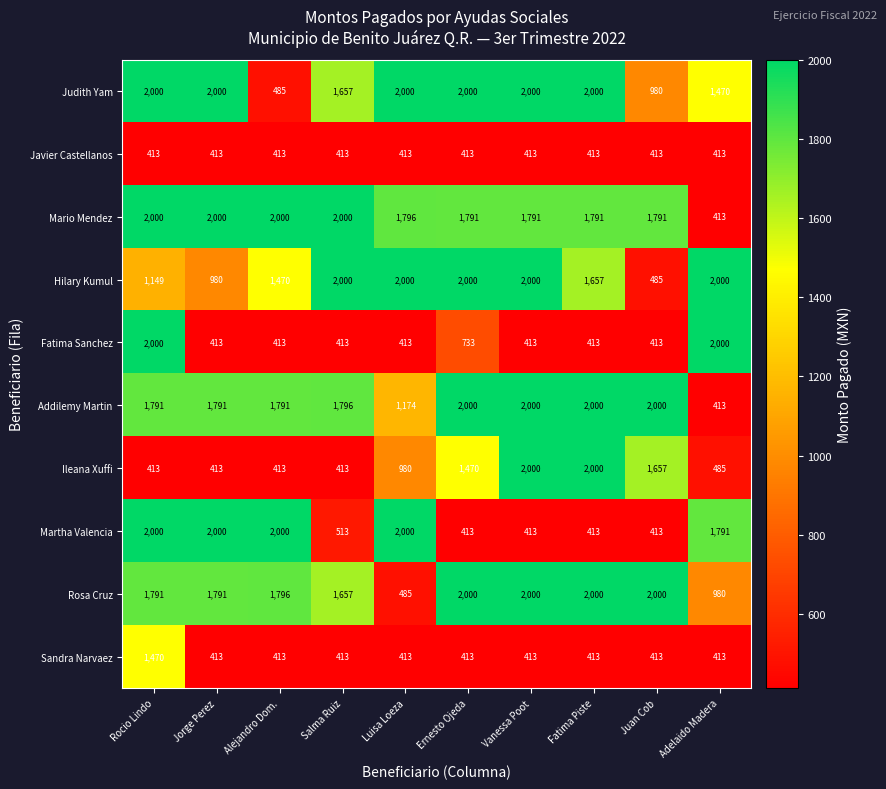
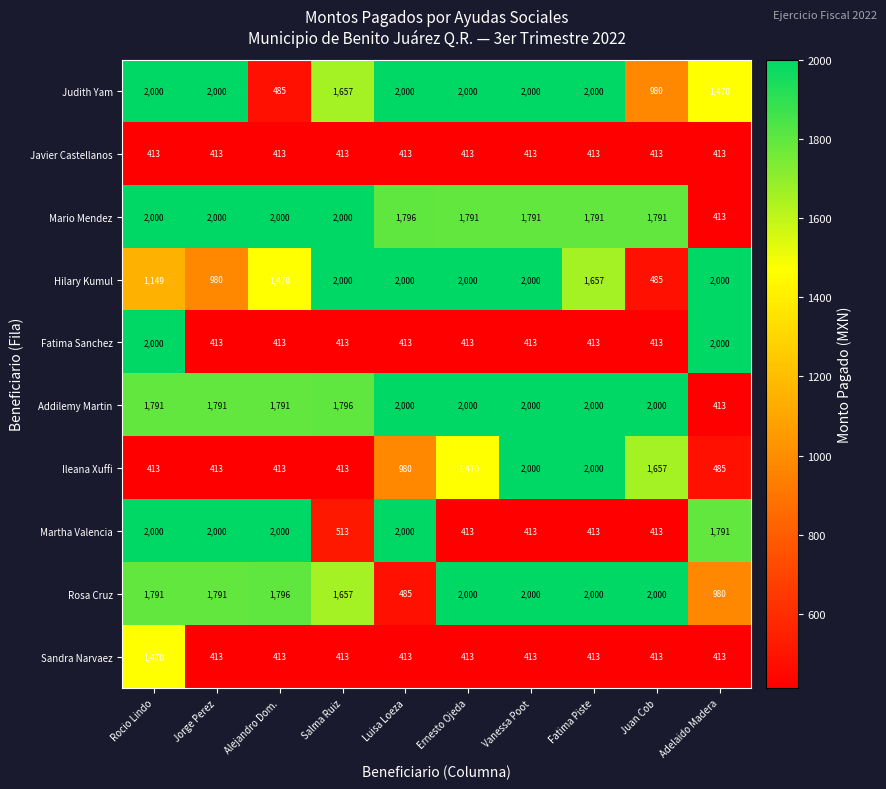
  {
    "Judith Yam": {
      "Rocio Lindo": "2,000",
      "Jorge Perez": "2,000",
      "Alejandro Dom.": "485",
      "Salma Ruiz": "1,657",
      "Luisa Loeza": "2,000",
      "Ernesto Ojeda": "2,000",
      "Vanessa Poot": "2,000",
      "Fatima Piste": "2,000",
      "Juan Cob": "980",
      "Adelaido Madera": "1,470"
    },
    "Javier Castellanos": {
      "Rocio Lindo": "413",
      "Jorge Perez": "413",
      "Alejandro Dom.": "413",
      "Salma Ruiz": "413",
      "Luisa Loeza": "413",
      "Ernesto Ojeda": "413",
      "Vanessa Poot": "413",
      "Fatima Piste": "413",
      "Juan Cob": "413",
      "Adelaido Madera": "413"
    },
    "Mario Mendez": {
      "Rocio Lindo": "2,000",
      "Jorge Perez": "2,000",
      "Alejandro Dom.": "2,000",
      "Salma Ruiz": "2,000",
      "Luisa Loeza": "1,796",
      "Ernesto Ojeda": "1,791",
      "Vanessa Poot": "1,791",
      "Fatima Piste": "1,791",
      "Juan Cob": "1,791",
      "Adelaido Madera": "413"
    },
    "Hilary Kumul": {
      "Rocio Lindo": "1,149",
      "Jorge Perez": "980",
      "Alejandro Dom.": "1,470",
      "Salma Ruiz": "2,000",
      "Luisa Loeza": "2,000",
      "Ernesto Ojeda": "2,000",
      "Vanessa Poot": "2,000",
      "Fatima Piste": "1,657",
      "Juan Cob": "485",
      "Adelaido Madera": "2,000"
    },
    "Fatima Sanchez": {
      "Rocio Lindo": "2,000",
      "Jorge Perez": "413",
      "Alejandro Dom.": "413",
      "Salma Ruiz": "413",
      "Luisa Loeza": "413",
-     "Ernesto Ojeda": "733",
+     "Ernesto Ojeda": "413",
      "Vanessa Poot": "413",
      "Fatima Piste": "413",
      "Juan Cob": "413",
      "Adelaido Madera": "2,000"
    },
    "Addilemy Martin": {
      "Rocio Lindo": "1,791",
      "Jorge Perez": "1,791",
      "Alejandro Dom.": "1,791",
      "Salma Ruiz": "1,796",
-     "Luisa Loeza": "1,174",
+     "Luisa Loeza": "2,000",
      "Ernesto Ojeda": "2,000",
      "Vanessa Poot": "2,000",
      "Fatima Piste": "2,000",
      "Juan Cob": "2,000",
      "Adelaido Madera": "413"
    },
    "Ileana Xuffi": {
      "Rocio Lindo": "413",
      "Jorge Perez": "413",
      "Alejandro Dom.": "413",
      "Salma Ruiz": "413",
      "Luisa Loeza": "980",
      "Ernesto Ojeda": "1,470",
      "Vanessa Poot": "2,000",
      "Fatima Piste": "2,000",
      "Juan Cob": "1,657",
      "Adelaido Madera": "485"
    },
    "Martha Valencia": {
      "Rocio Lindo": "2,000",
      "Jorge Perez": "2,000",
      "Alejandro Dom.": "2,000",
      "Salma Ruiz": "513",
      "Luisa Loeza": "2,000",
      "Ernesto Ojeda": "413",
      "Vanessa Poot": "413",
      "Fatima Piste": "413",
      "Juan Cob": "413",
      "Adelaido Madera": "1,791"
    },
    "Rosa Cruz": {
      "Rocio Lindo": "1,791",
      "Jorge Perez": "1,791",
      "Alejandro Dom.": "1,796",
      "Salma Ruiz": "1,657",
      "Luisa Loeza": "485",
      "Ernesto Ojeda": "2,000",
      "Vanessa Poot": "2,000",
      "Fatima Piste": "2,000",
      "Juan Cob": "2,000",
      "Adelaido Madera": "980"
    },
    "Sandra Narvaez": {
      "Rocio Lindo": "1,470",
      "Jorge Perez": "413",
      "Alejandro Dom.": "413",
      "Salma Ruiz": "413",
      "Luisa Loeza": "413",
      "Ernesto Ojeda": "413",
      "Vanessa Poot": "413",
      "Fatima Piste": "413",
      "Juan Cob": "413",
      "Adelaido Madera": "413"
    }
  }
